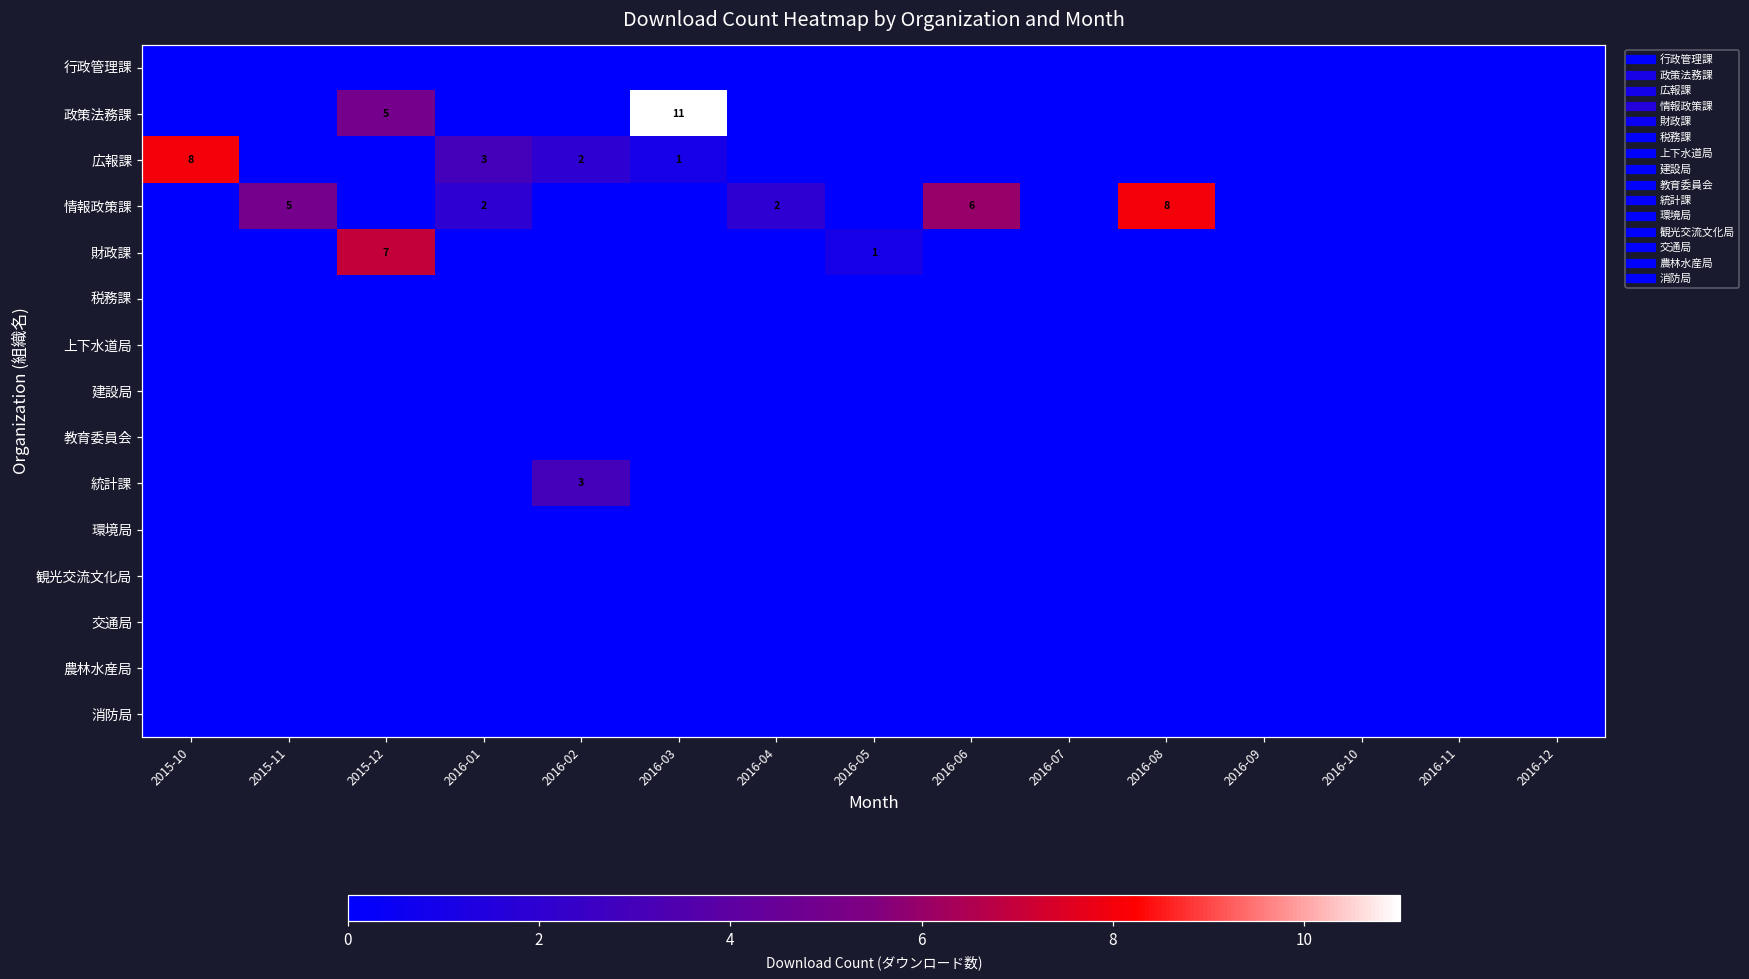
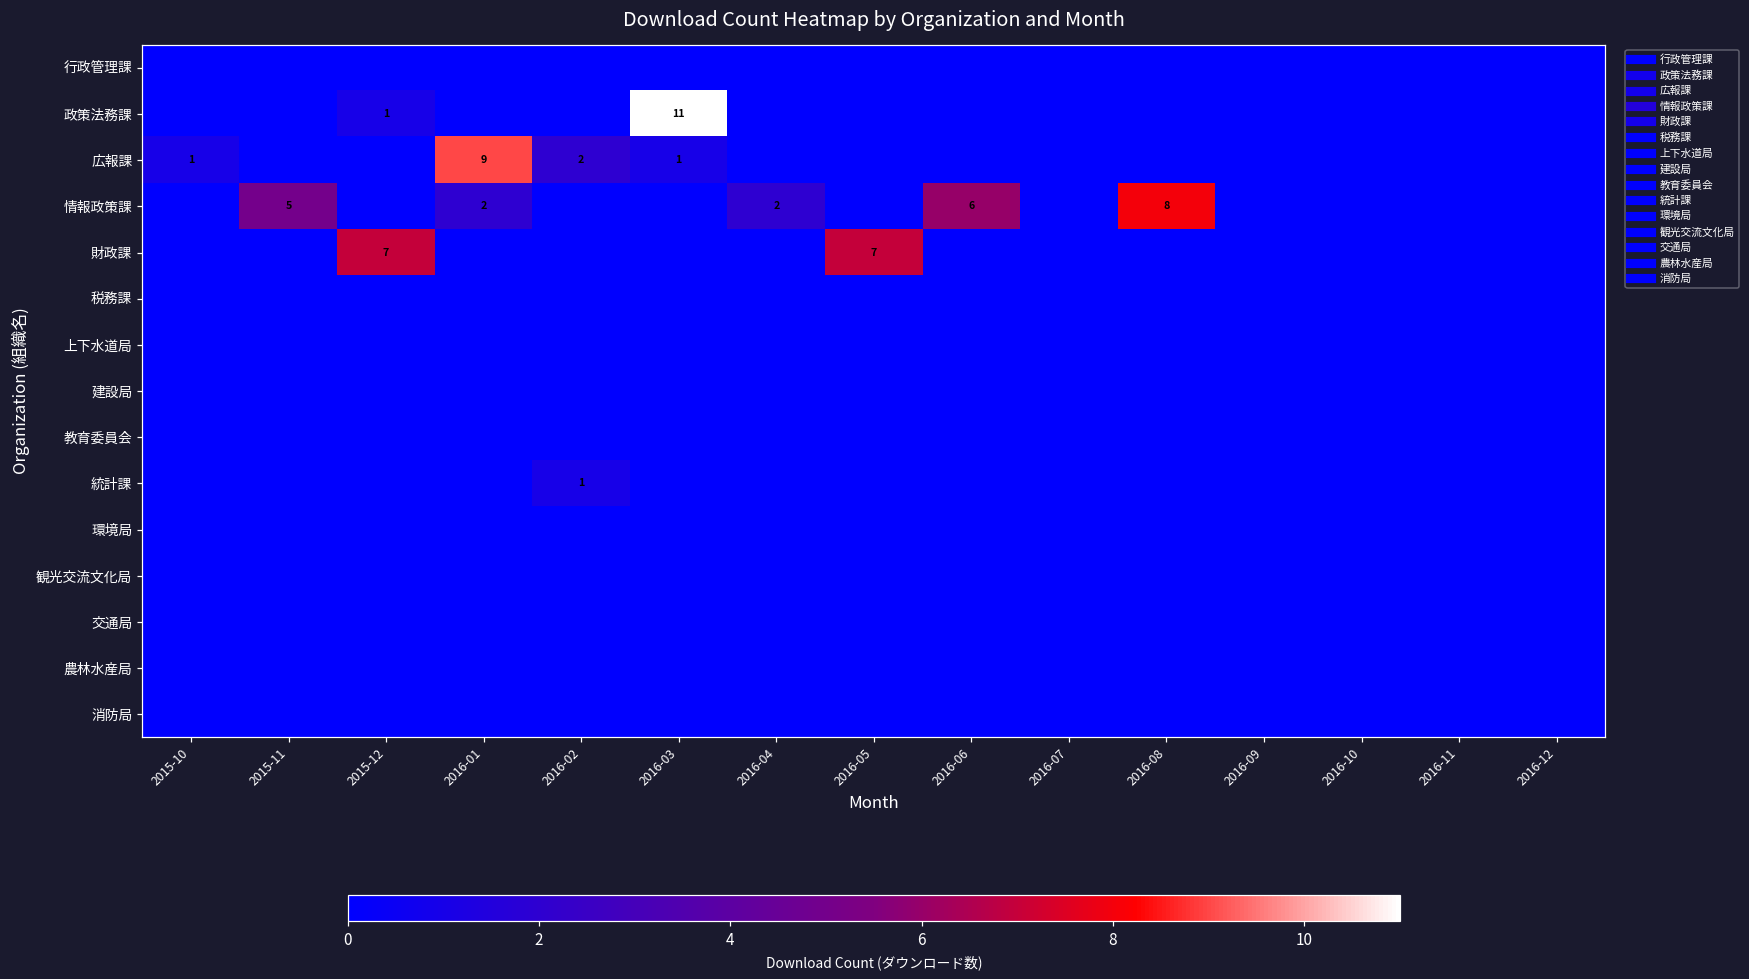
  {
    "政策法務課": {
-     "2015-12": 5,
+     "2015-12": 1,
      "2016-03": 11
    },
    "広報課": {
-     "2015-10": 8,
-     "2016-01": 3,
+     "2015-10": 1,
+     "2016-01": 9,
      "2016-02": 2,
      "2016-03": 1
    },
    "情報政策課": {
      "2015-11": 5,
      "2016-01": 2,
      "2016-04": 2,
      "2016-06": 6,
      "2016-08": 8
    },
    "財政課": {
      "2015-12": 7,
-     "2016-05": 1
+     "2016-05": 7
    },
    "統計課": {
-     "2016-02": 3
+     "2016-02": 1
    }
  }
